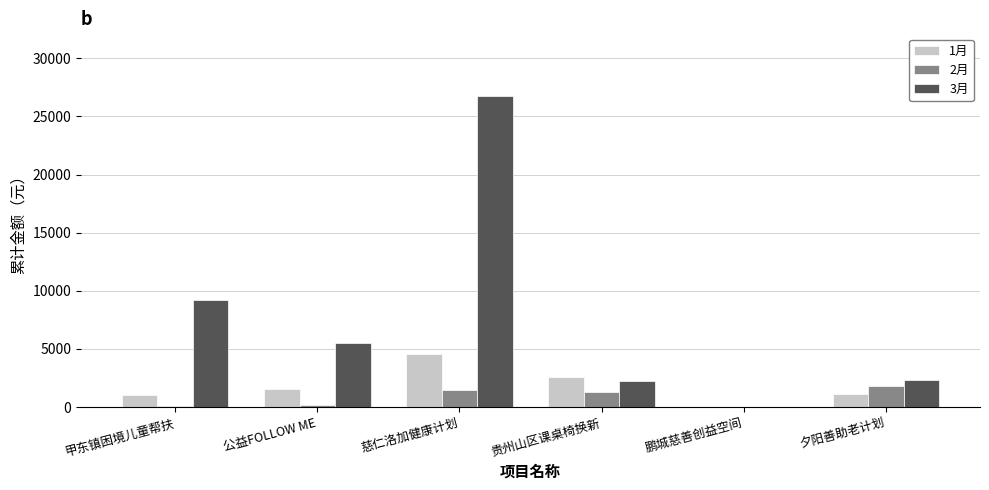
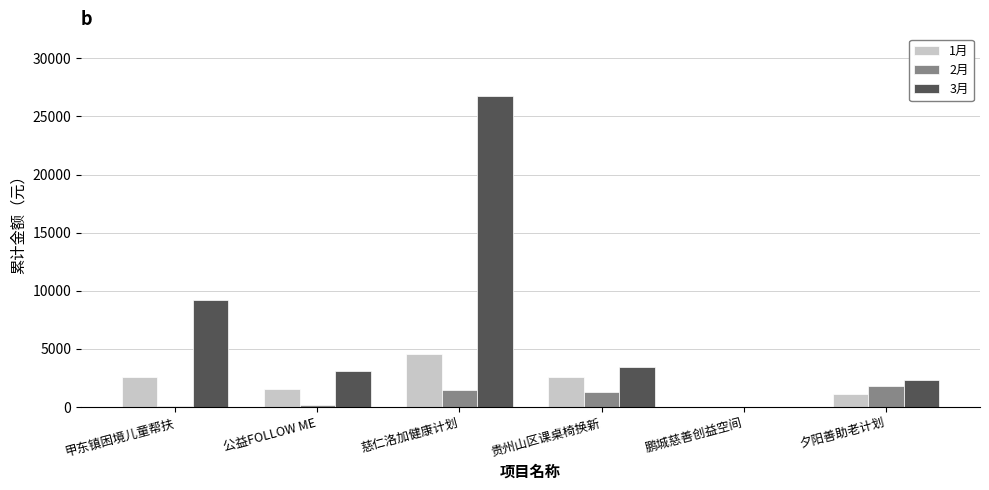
  {
    "1月": {
-     "甲东镇困境儿童帮扶": 1000,
+     "甲东镇困境儿童帮扶": 2600,
      "公益FOLLOW ME": 1600,
      "慈仁洛加健康计划": 4600,
      "贵州山区课桌椅换新": 2600,
      "夕阳善助老计划": 1100
    },
    "2月": {
      "慈仁洛加健康计划": 1500,
      "贵州山区课桌椅换新": 1300,
      "鹏城慈善创益空间": 0,
      "夕阳善助老计划": 1800
    },
    "3月": {
      "甲东镇困境儿童帮扶": 9200,
-     "公益FOLLOW ME": 5500,
+     "公益FOLLOW ME": 3100,
      "慈仁洛加健康计划": 26800,
-     "贵州山区课桌椅换新": 2200,
+     "贵州山区课桌椅换新": 3500,
      "鹏城慈善创益空间": 0,
      "夕阳善助老计划": 2300
    }
  }
